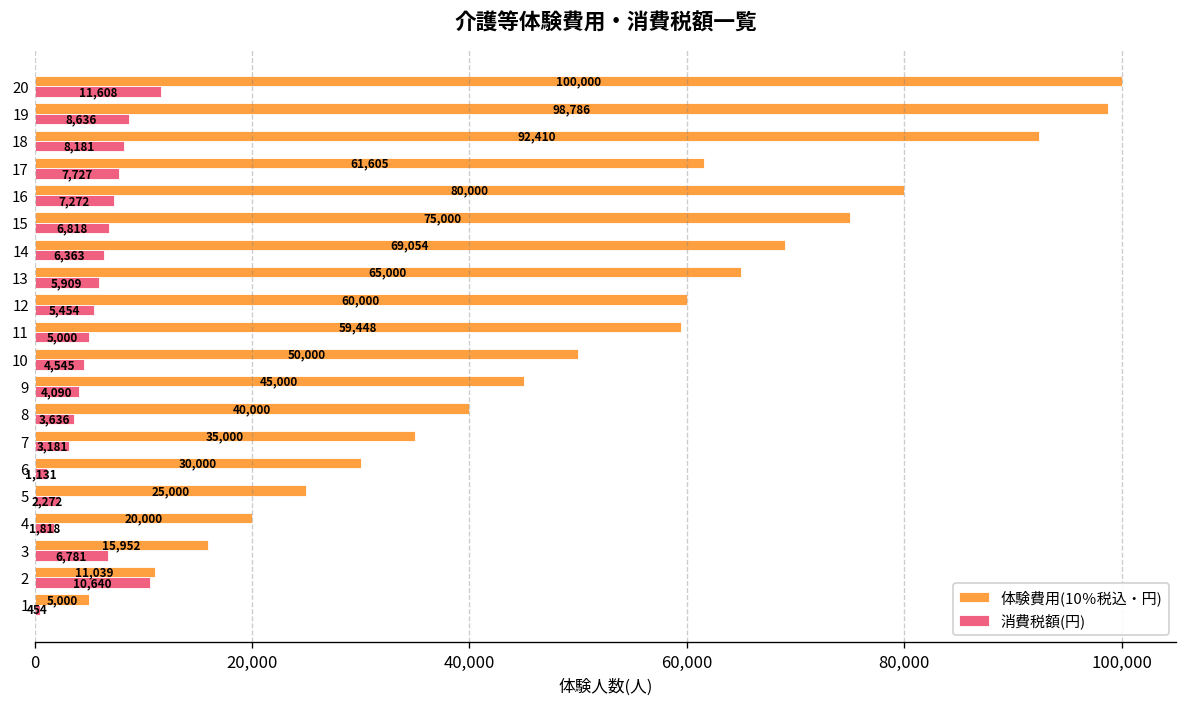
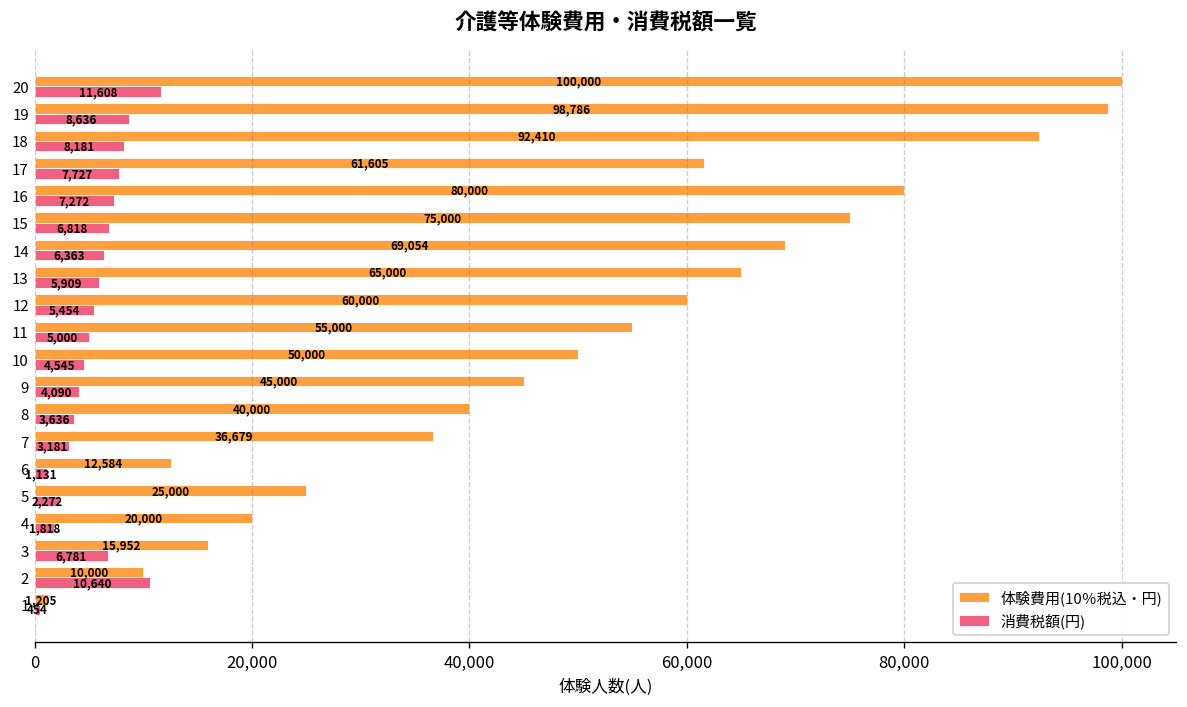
  {
    "体験費用(10％税込・円)": {
      "20": "100,000",
      "19": "98,786",
      "18": "92,410",
      "17": "61,605",
      "16": "80,000",
      "15": "75,000",
      "14": "69,054",
      "13": "65,000",
      "12": "60,000",
-     "11": "59,448",
+     "11": "55,000",
      "10": "50,000",
      "9": "45,000",
      "8": "40,000",
-     "7": "35,000",
-     "6": "30,000",
+     "7": "36,679",
+     "6": "12,584",
      "5": "25,000",
      "4": "20,000",
      "3": "15,952",
-     "2": "11,039",
-     "1": "5,000"
+     "2": "10,000",
+     "1": "1,205"
    },
    "消費税額(円)": {
      "20": "11,608",
      "19": "8,636",
      "18": "8,181",
      "17": "7,727",
      "16": "7,272",
      "15": "6,818",
      "14": "6,363",
      "13": "5,909",
      "12": "5,454",
      "11": "5,000",
      "10": "4,545",
      "9": "4,090",
      "8": "3,636",
      "7": "3,181",
      "6": "1,131",
      "5": "2,272",
      "4": "1,818",
      "3": "6,781",
      "1": "454"
    }
  }
